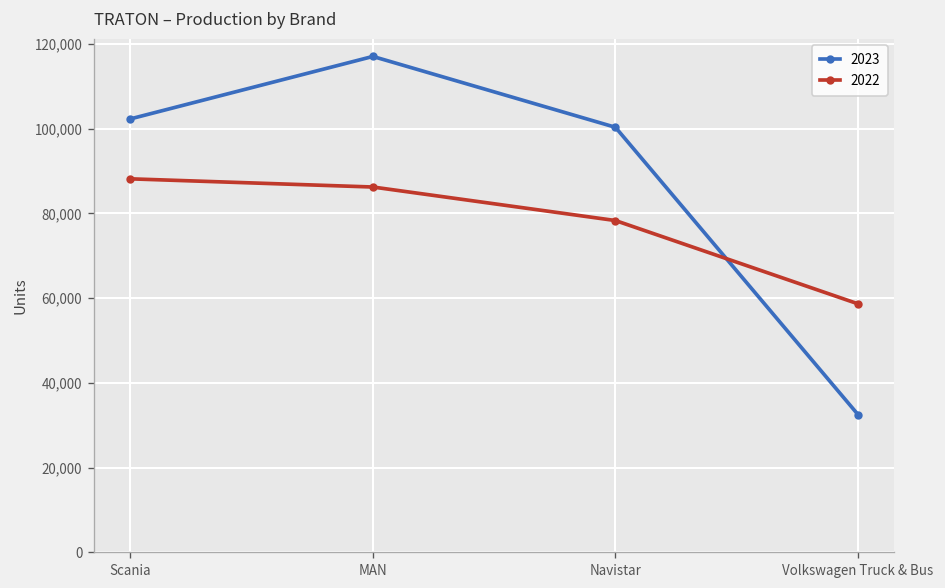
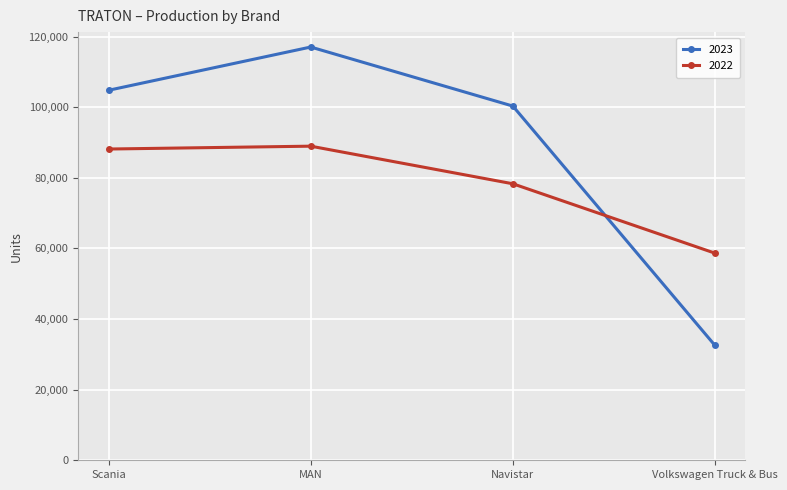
  {
    "2023": {
-     "Scania": "102,000",
+     "Scania": "105,000",
      "MAN": "117,000",
      "Navistar": "100,000",
      "Volkswagen Truck & Bus": "33,000"
    },
    "2022": {
      "Scania": "88,000",
-     "MAN": "86,000",
+     "MAN": "89,000",
      "Navistar": "78,000",
      "Volkswagen Truck & Bus": "59,000"
    }
  }
